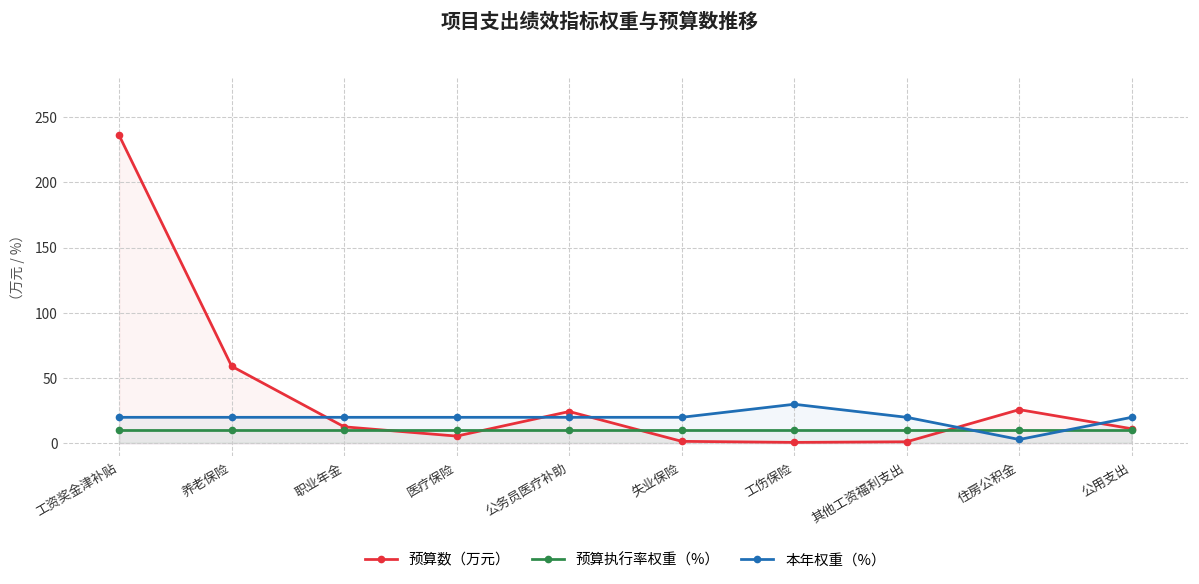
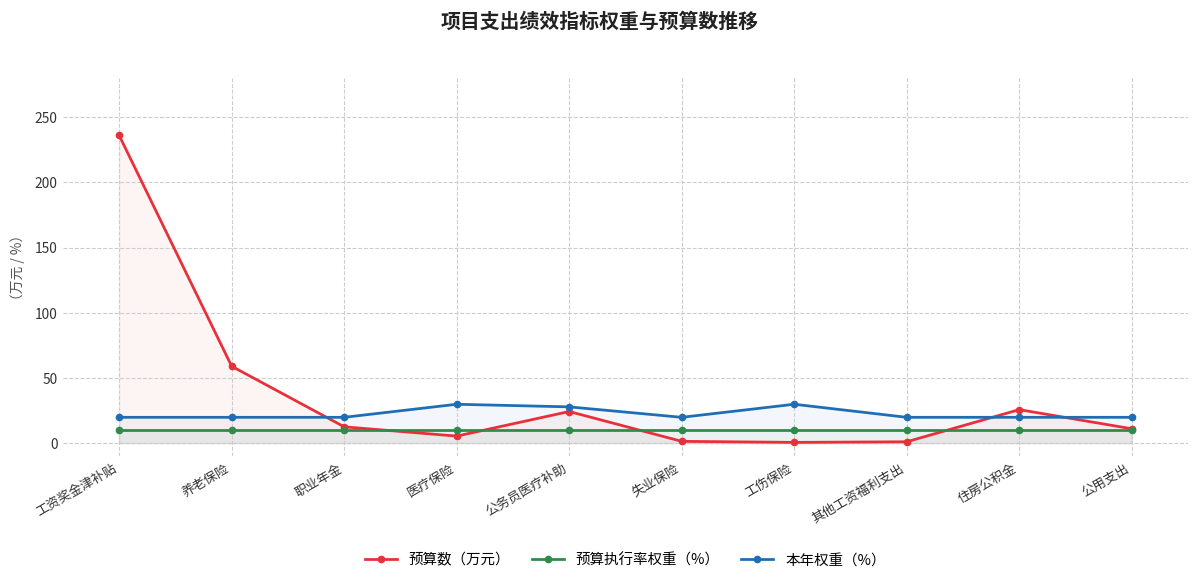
  {
    "预算数（万元）": {
      "工资奖金津补贴": 236,
      "养老保险": 59,
      "职业年金": 13,
      "医疗保险": 6,
      "公务员医疗补助": 24,
      "失业保险": 2,
      "工伤保险": 1,
      "其他工资福利支出": 1,
      "住房公积金": 26
    },
    "预算执行率权重（%）": {
      "工资奖金津补贴": 10,
      "养老保险": 10,
      "职业年金": 10,
      "医疗保险": 10,
      "公务员医疗补助": 10,
      "失业保险": 10,
      "工伤保险": 10,
      "其他工资福利支出": 10,
      "住房公积金": 10
    },
    "本年权重（%）": {
      "工资奖金津补贴": 20,
      "养老保险": 20,
      "职业年金": 20,
-     "医疗保险": 20,
-     "公务员医疗补助": 20,
+     "医疗保险": 30,
+     "公务员医疗补助": 28,
      "失业保险": 20,
      "工伤保险": 30,
      "其他工资福利支出": 20,
-     "住房公积金": 3,
+     "住房公积金": 20,
      "公用支出": 20
    }
  }
